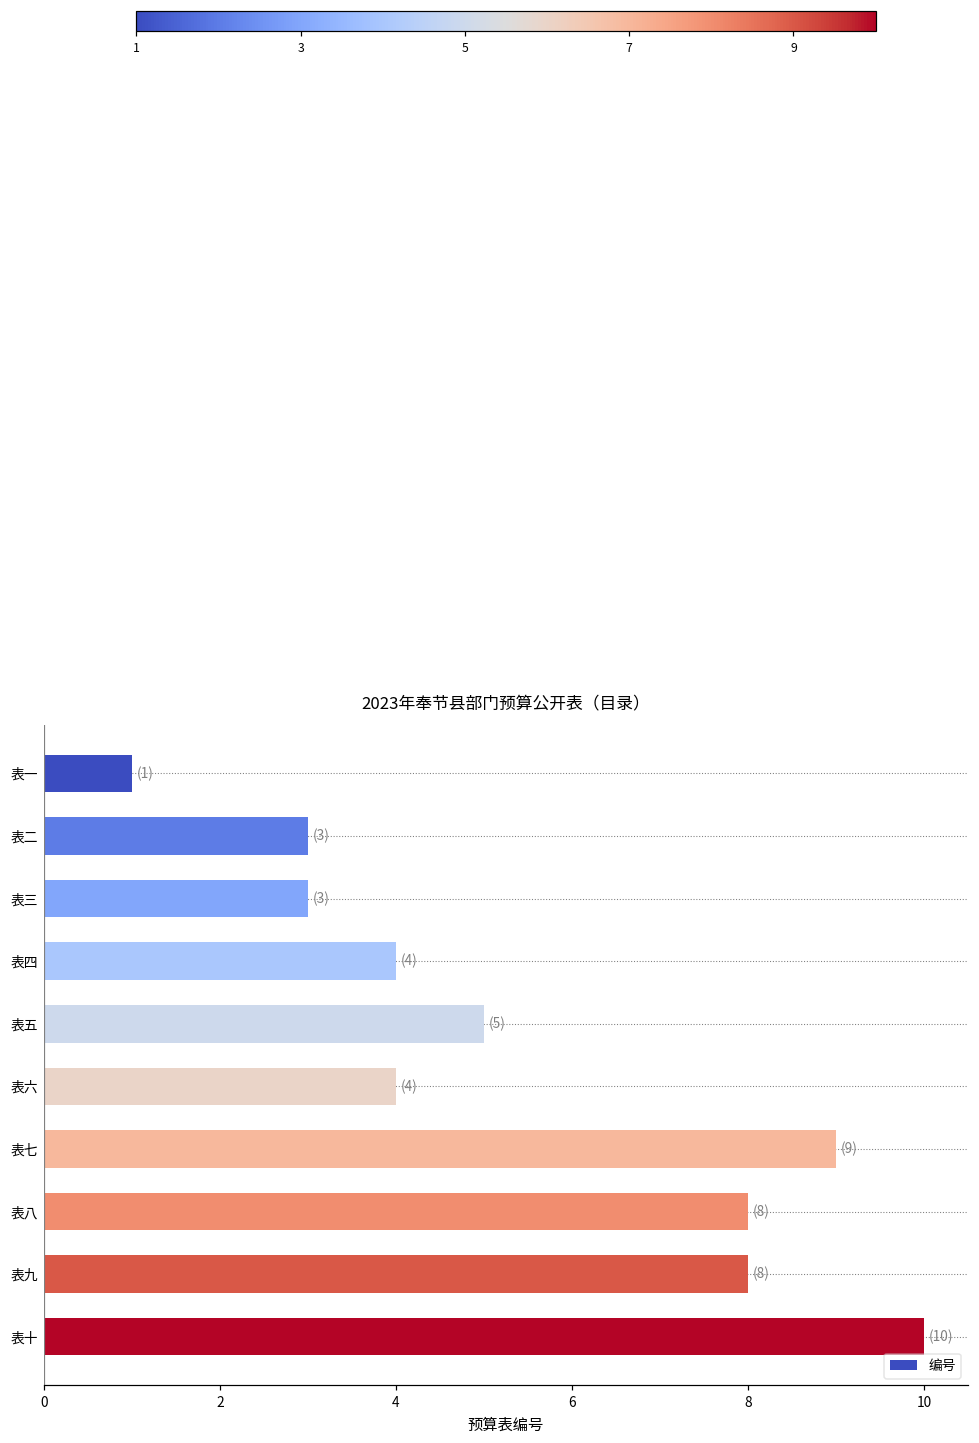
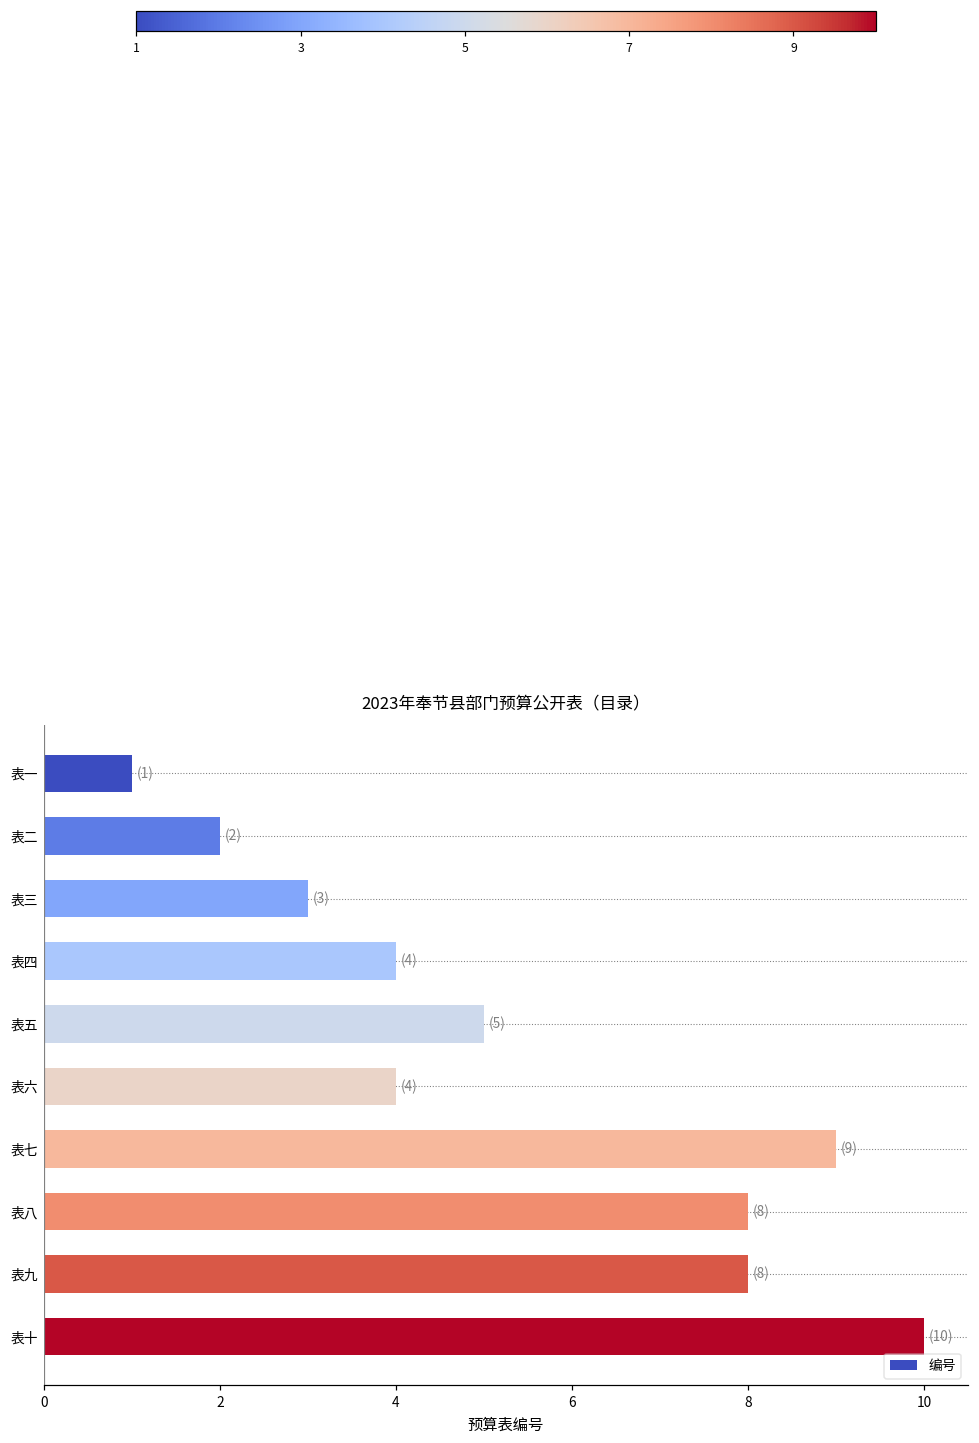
  {
    "表一": "(1)",
-   "表二": "(3)",
+   "表二": "(2)",
    "表三": "(3)",
    "表四": "(4)",
    "表五": "(5)",
    "表六": "(4)",
    "表七": "(9)",
    "表八": "(8)",
    "表九": "(8)",
    "表十": "(10)"
  }
